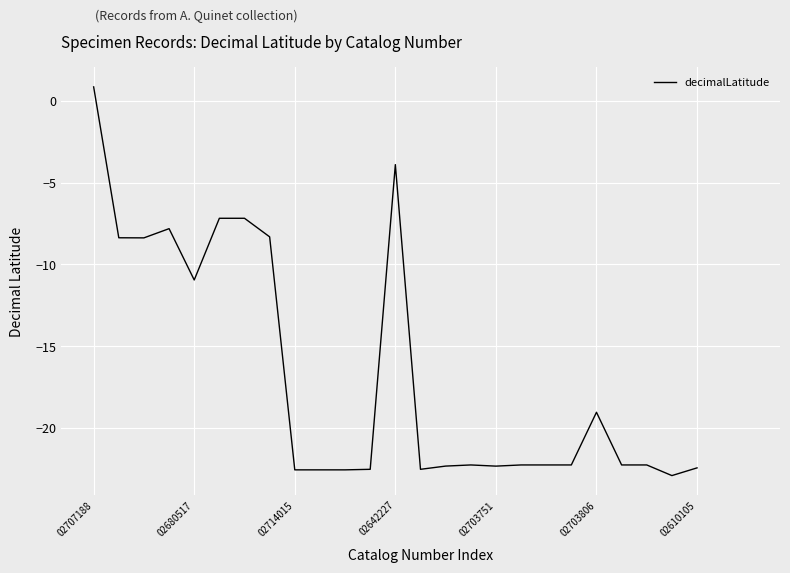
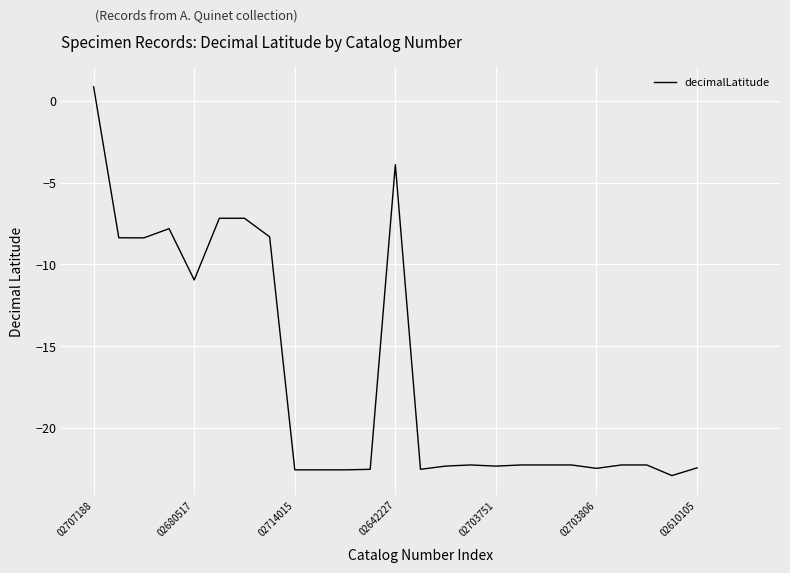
  {
    "02707188": 0.9,
    "02680517": -10.9,
    "02714015": -22.6,
    "02642227": -3.9,
    "02703751": -22.3,
-   "02703806": -19.0,
+   "02703806": -22.5,
    "02610105": -22.4
  }
